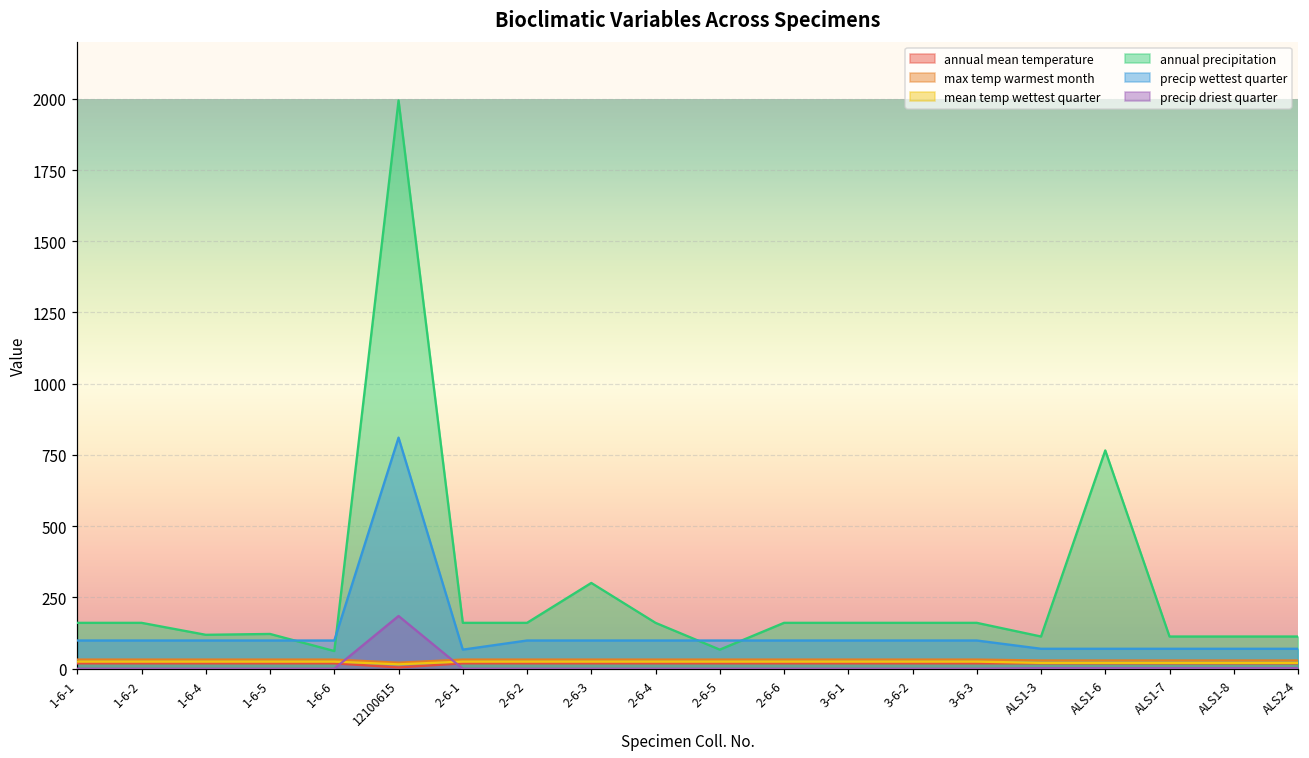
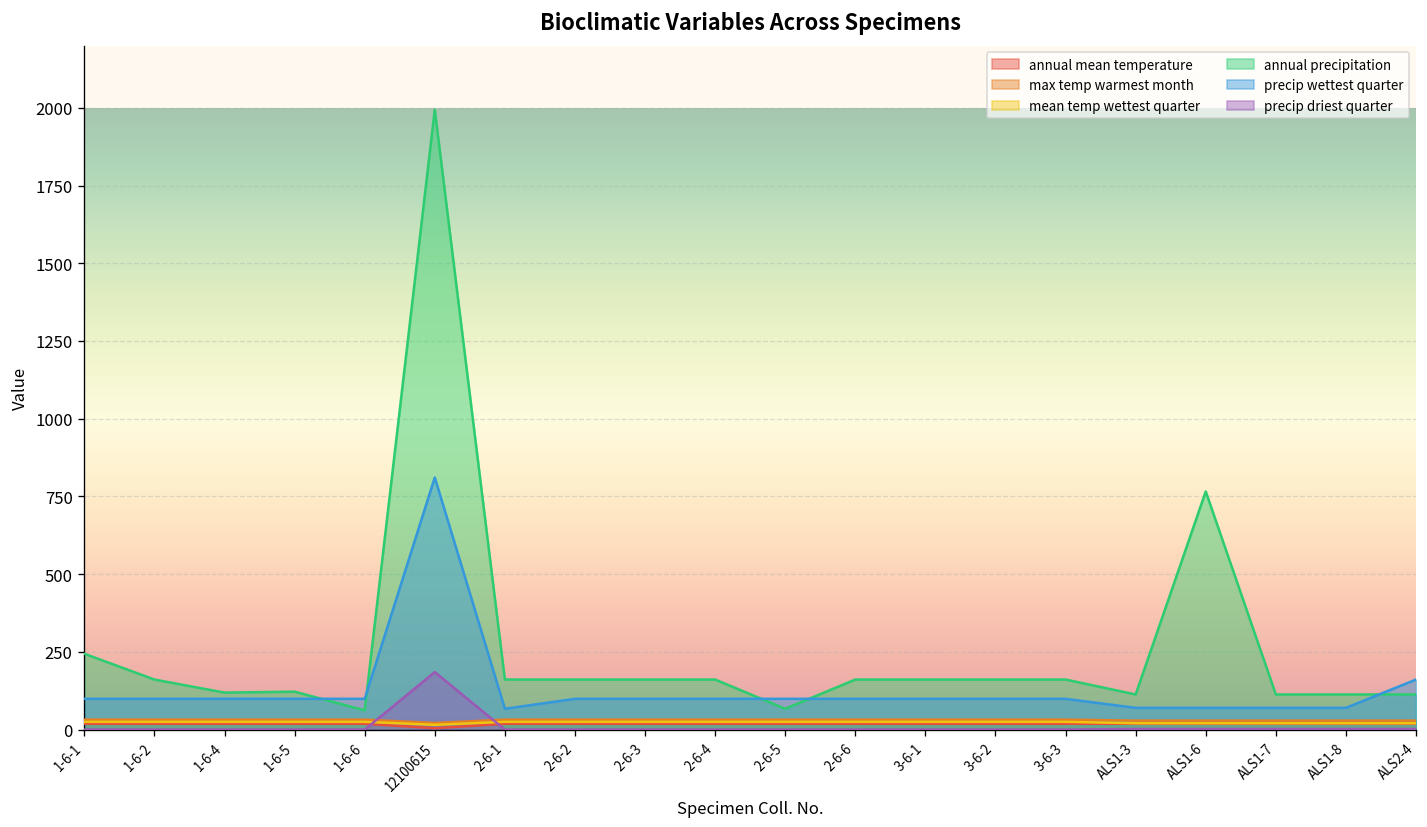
  {
    "annual precipitation": {
-     "1-6-1": 160,
+     "1-6-1": 240,
      "1-6-2": 160,
      "1-6-4": 120,
      "1-6-5": 120,
      "1-6-6": 60,
      "12100615": 1990,
      "2-6-1": 160,
      "2-6-2": 160,
-     "2-6-3": 300,
+     "2-6-3": 160,
      "2-6-4": 160,
      "2-6-5": 70,
      "2-6-6": 160,
      "3-6-1": 160,
      "3-6-2": 160,
      "3-6-3": 160,
      "ALS1-3": 110,
      "ALS1-6": 770,
      "ALS1-7": 110,
      "ALS1-8": 110,
      "ALS2-4": 110
    },
    "precip wettest quarter": {
      "1-6-1": 100,
      "1-6-2": 100,
      "1-6-4": 100,
      "1-6-5": 100,
      "1-6-6": 100,
      "12100615": 810,
      "2-6-1": 70,
      "2-6-2": 100,
      "2-6-3": 100,
      "2-6-4": 100,
      "2-6-5": 100,
      "2-6-6": 100,
      "3-6-1": 100,
      "3-6-2": 100,
      "3-6-3": 100,
      "ALS1-3": 70,
      "ALS1-6": 70,
      "ALS1-7": 70,
      "ALS1-8": 70,
-     "ALS2-4": 70
+     "ALS2-4": 160
    },
    "precip driest quarter": {
      "1-6-1": 0,
      "1-6-2": 0,
      "1-6-4": 0,
      "1-6-5": 0,
      "1-6-6": 0,
      "12100615": 190,
      "2-6-1": 0,
      "2-6-2": 0,
      "2-6-3": 0,
      "2-6-4": 0,
      "2-6-5": 0,
      "2-6-6": 0,
      "3-6-1": 0,
      "3-6-2": 0,
      "3-6-3": 0,
      "ALS1-3": 0,
      "ALS1-6": 0,
      "ALS1-7": 0,
      "ALS1-8": 0,
      "ALS2-4": 0
    }
  }
